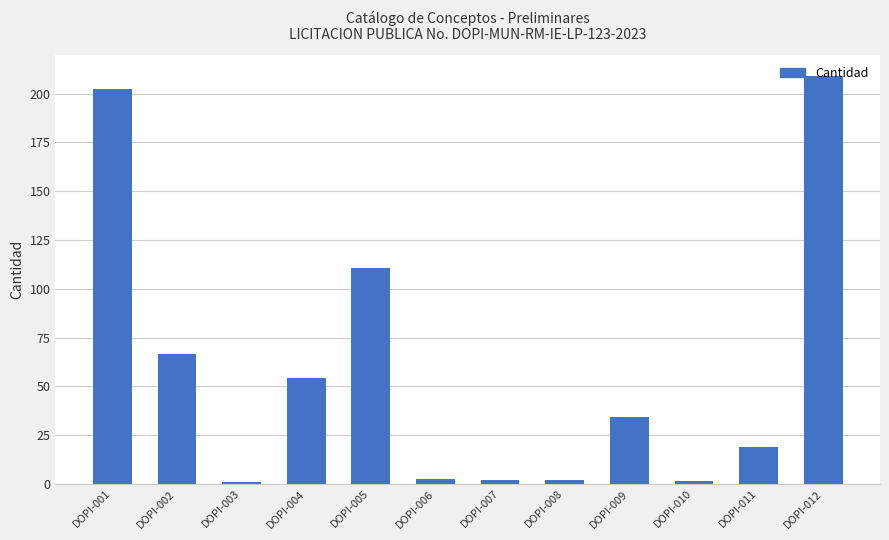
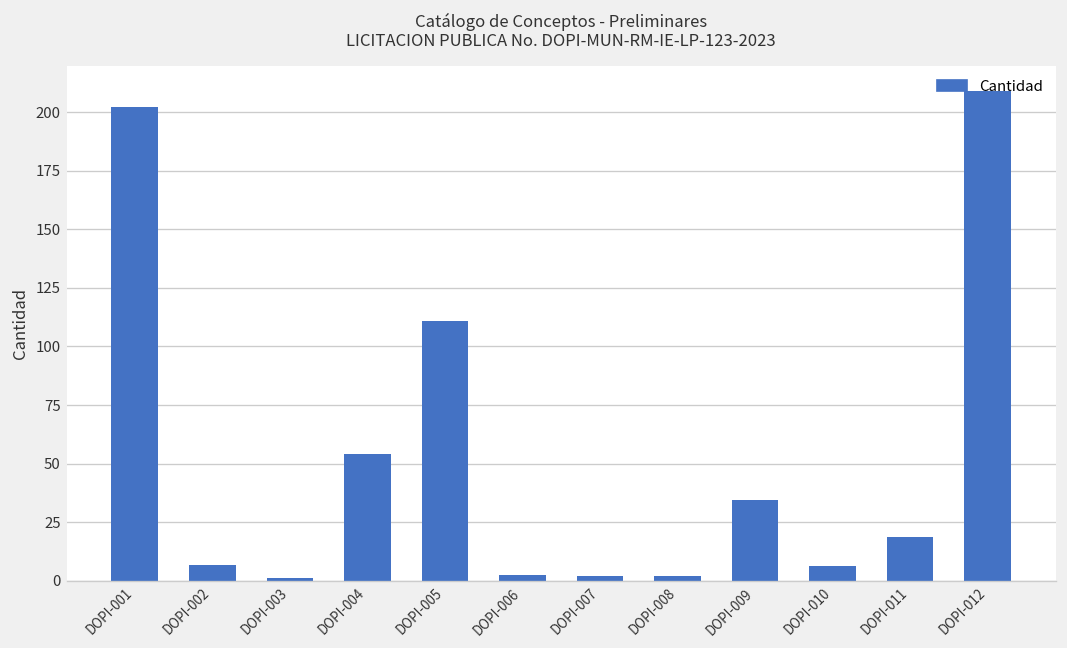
  {
    "DOPI-001": 202,
-   "DOPI-002": 67,
+   "DOPI-002": 7,
    "DOPI-004": 54,
    "DOPI-005": 111,
    "DOPI-006": 2,
    "DOPI-007": 2,
    "DOPI-008": 2,
    "DOPI-009": 34,
-   "DOPI-010": 1,
+   "DOPI-010": 6,
    "DOPI-011": 19,
    "DOPI-012": 209
  }
